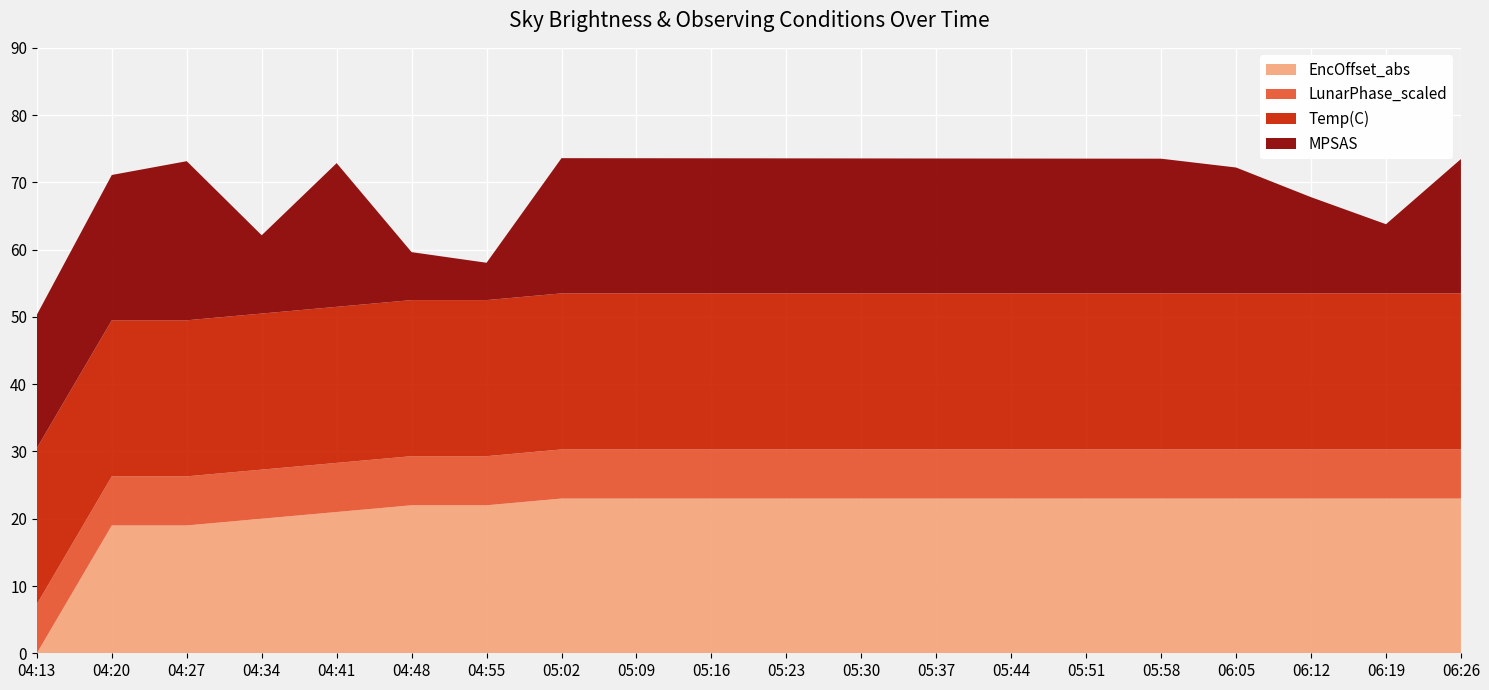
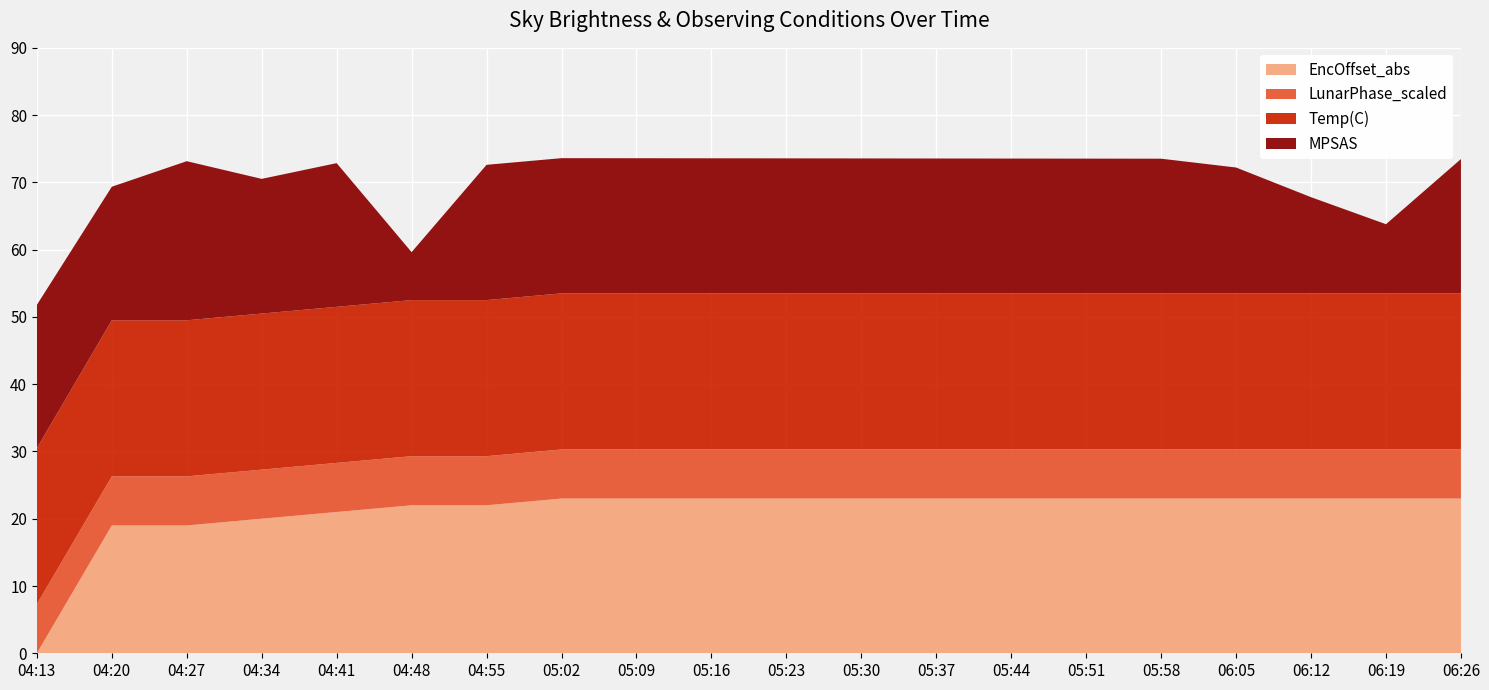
  {
    "EncOffset_abs": {
      "04:13": 0,
      "04:20": 19,
      "04:27": 19,
      "04:34": 20,
      "04:41": 21,
      "04:48": 22,
      "04:55": 22,
      "05:02": 23,
      "05:09": 23,
      "05:16": 23,
      "05:23": 23,
      "05:30": 23,
      "05:37": 23,
      "05:44": 23,
      "05:51": 23,
      "05:58": 23,
      "06:05": 23,
      "06:12": 23,
      "06:19": 23,
      "06:26": 23
    },
    "LunarPhase_scaled": {
      "04:13": 7,
      "04:20": 7,
      "04:27": 7,
      "04:34": 7,
      "04:41": 7,
      "04:48": 7,
      "04:55": 7,
      "05:02": 7,
      "05:09": 7,
      "05:16": 7,
      "05:23": 7,
      "05:30": 7,
      "05:37": 7,
      "05:44": 7,
      "05:51": 7,
      "05:58": 7,
      "06:05": 7,
      "06:12": 7,
      "06:19": 7,
      "06:26": 7
    },
    "Temp(C)": {
      "04:13": 23,
      "04:20": 23,
      "04:27": 23,
      "04:34": 23,
      "04:41": 23,
      "04:48": 23,
      "04:55": 23,
      "05:02": 23,
      "05:09": 23,
      "05:16": 23,
      "05:23": 23,
      "05:30": 23,
      "05:37": 23,
      "05:44": 23,
      "05:51": 23,
      "05:58": 23,
      "06:05": 23,
      "06:12": 23,
      "06:19": 23,
      "06:26": 23
    },
    "MPSAS": {
-     "04:13": 20,
-     "04:20": 22,
+     "04:13": 21,
+     "04:20": 20,
      "04:27": 24,
-     "04:34": 12,
+     "04:34": 20,
      "04:41": 21,
      "04:48": 7,
-     "04:55": 6,
+     "04:55": 20,
      "05:02": 20,
      "05:09": 20,
      "05:16": 20,
      "05:23": 20,
      "05:30": 20,
      "05:37": 20,
      "05:44": 20,
      "05:51": 20,
      "05:58": 20,
      "06:05": 19,
      "06:12": 14,
      "06:19": 10,
      "06:26": 20
    }
  }
